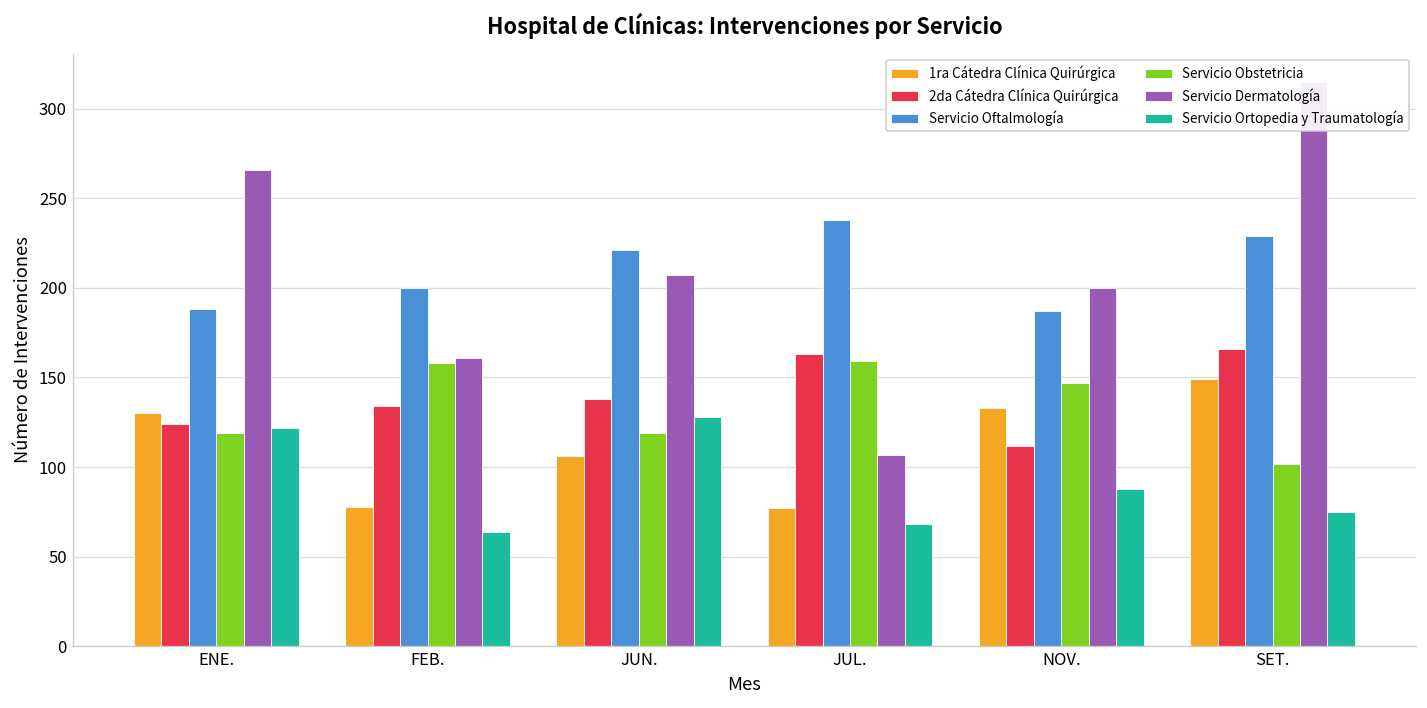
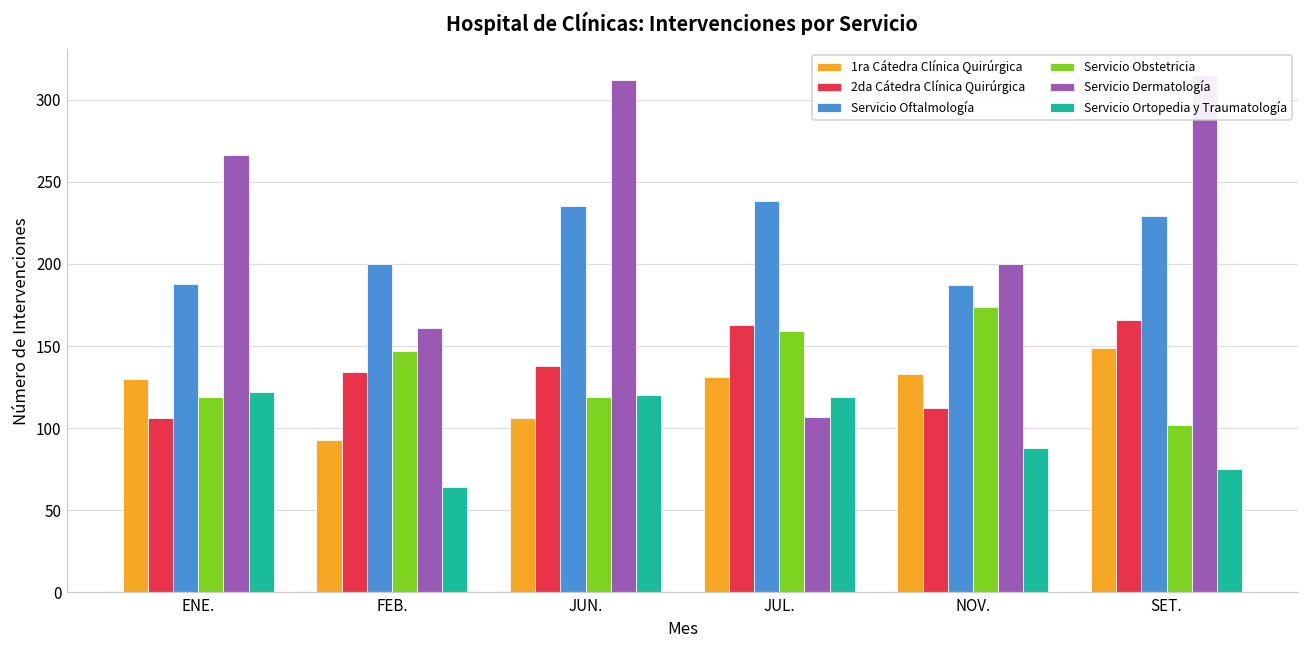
  {
    "1ra Cátedra Clínica Quirúrgica": {
      "ENE.": 130,
-     "FEB.": 78,
+     "FEB.": 93,
      "JUN.": 106,
-     "JUL.": 77,
+     "JUL.": 131,
      "NOV.": 133,
      "SET.": 149
    },
    "2da Cátedra Clínica Quirúrgica": {
-     "ENE.": 124,
+     "ENE.": 106,
      "FEB.": 134,
      "JUN.": 138,
      "JUL.": 163,
      "NOV.": 112,
      "SET.": 166
    },
    "Servicio Oftalmología": {
      "ENE.": 188,
      "FEB.": 200,
-     "JUN.": 221,
+     "JUN.": 235,
      "JUL.": 238,
      "NOV.": 187,
      "SET.": 229
    },
    "Servicio Obstetricia": {
      "ENE.": 119,
-     "FEB.": 158,
+     "FEB.": 147,
      "JUN.": 119,
      "JUL.": 159,
-     "NOV.": 147,
+     "NOV.": 174,
      "SET.": 102
    },
    "Servicio Dermatología": {
      "ENE.": 266,
      "FEB.": 161,
-     "JUN.": 207,
+     "JUN.": 312,
      "JUL.": 107,
      "NOV.": 200
    },
    "Servicio Ortopedia y Traumatología": {
      "ENE.": 122,
      "FEB.": 64,
-     "JUN.": 128,
-     "JUL.": 68,
+     "JUN.": 120,
+     "JUL.": 119,
      "NOV.": 88,
      "SET.": 75
    }
  }
